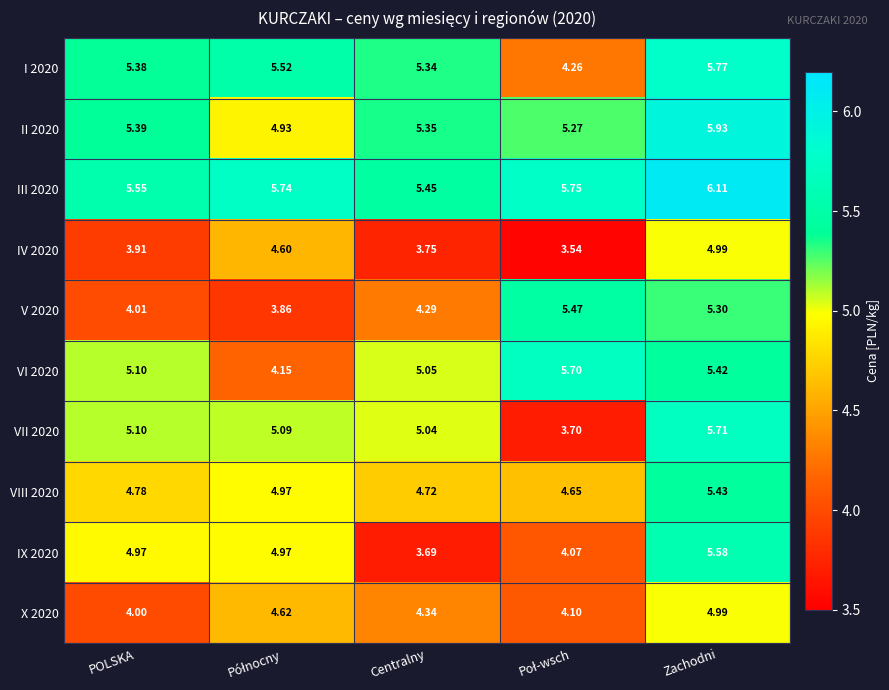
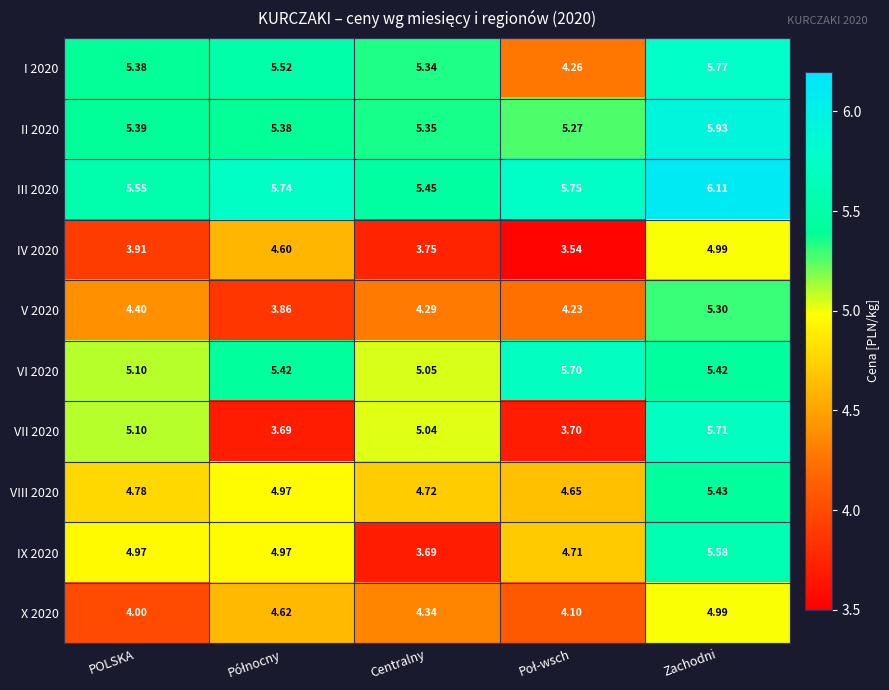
  {
    "I 2020": {
      "POLSKA": 5.38,
      "Północny": 5.52,
      "Centralny": 5.34,
      "Poł-wsch": 4.26,
      "Zachodni": 5.77
    },
    "II 2020": {
      "POLSKA": 5.39,
-     "Północny": 4.93,
+     "Północny": 5.38,
      "Centralny": 5.35,
      "Poł-wsch": 5.27,
      "Zachodni": 5.93
    },
    "III 2020": {
      "POLSKA": 5.55,
      "Północny": 5.74,
      "Centralny": 5.45,
      "Poł-wsch": 5.75,
      "Zachodni": 6.11
    },
    "IV 2020": {
      "POLSKA": 3.91,
      "Północny": 4.60,
      "Centralny": 3.75,
      "Poł-wsch": 3.54,
      "Zachodni": 4.99
    },
    "V 2020": {
-     "POLSKA": 4.01,
+     "POLSKA": 4.40,
      "Północny": 3.86,
      "Centralny": 4.29,
-     "Poł-wsch": 5.47,
+     "Poł-wsch": 4.23,
      "Zachodni": 5.30
    },
    "VI 2020": {
      "POLSKA": 5.10,
-     "Północny": 4.15,
+     "Północny": 5.42,
      "Centralny": 5.05,
      "Poł-wsch": 5.70,
      "Zachodni": 5.42
    },
    "VII 2020": {
      "POLSKA": 5.10,
-     "Północny": 5.09,
+     "Północny": 3.69,
      "Centralny": 5.04,
      "Poł-wsch": 3.70,
      "Zachodni": 5.71
    },
    "VIII 2020": {
      "POLSKA": 4.78,
      "Północny": 4.97,
      "Centralny": 4.72,
      "Poł-wsch": 4.65,
      "Zachodni": 5.43
    },
    "IX 2020": {
      "POLSKA": 4.97,
      "Północny": 4.97,
      "Centralny": 3.69,
-     "Poł-wsch": 4.07,
+     "Poł-wsch": 4.71,
      "Zachodni": 5.58
    },
    "X 2020": {
      "POLSKA": 4.00,
      "Północny": 4.62,
      "Centralny": 4.34,
      "Poł-wsch": 4.10,
      "Zachodni": 4.99
    }
  }
